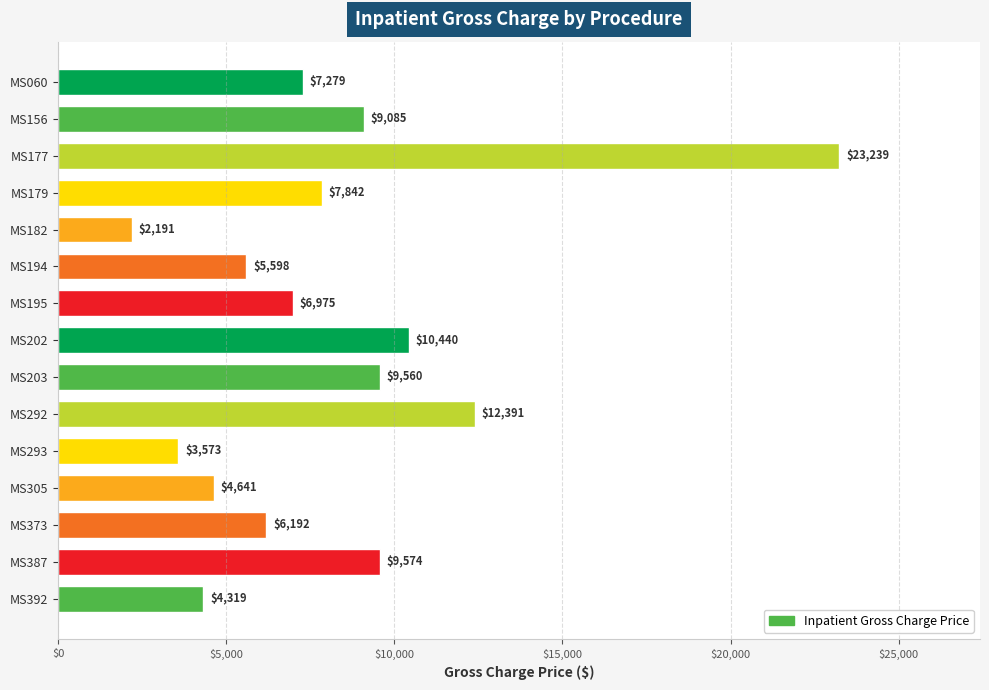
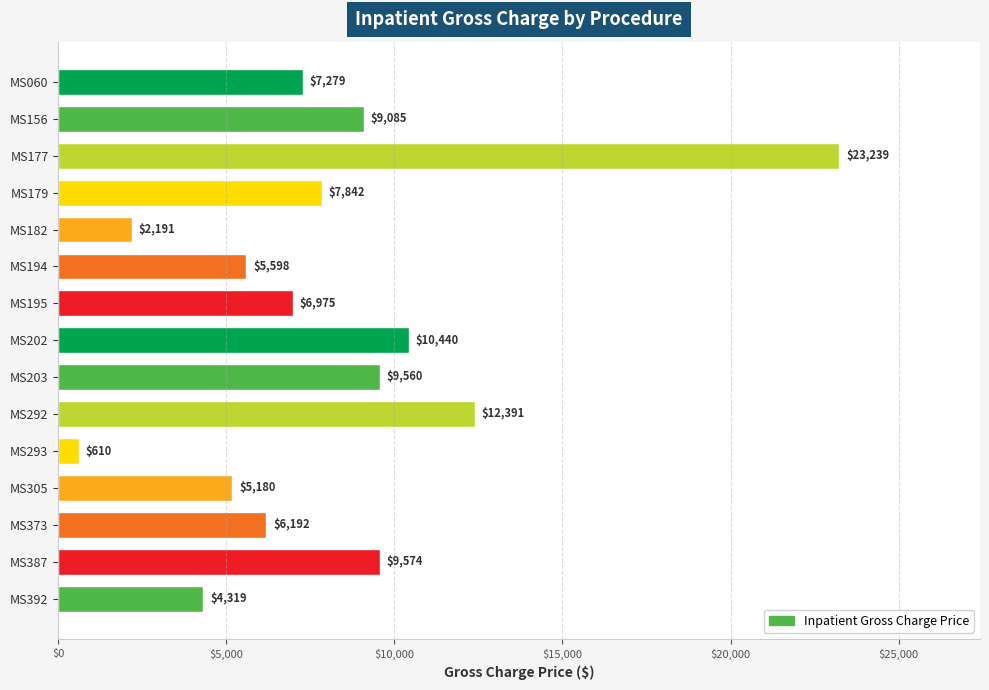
  {
    "MS060": "$7,279",
    "MS156": "$9,085",
    "MS177": "$23,239",
    "MS179": "$7,842",
    "MS182": "$2,191",
    "MS194": "$5,598",
    "MS195": "$6,975",
    "MS202": "$10,440",
    "MS203": "$9,560",
    "MS292": "$12,391",
-   "MS293": "$3,573",
-   "MS305": "$4,641",
+   "MS293": "$610",
+   "MS305": "$5,180",
    "MS373": "$6,192",
    "MS387": "$9,574",
    "MS392": "$4,319"
  }
